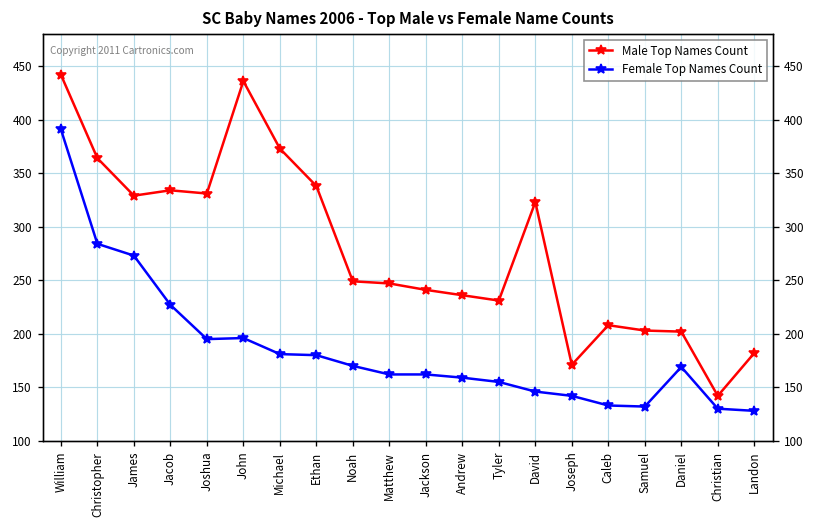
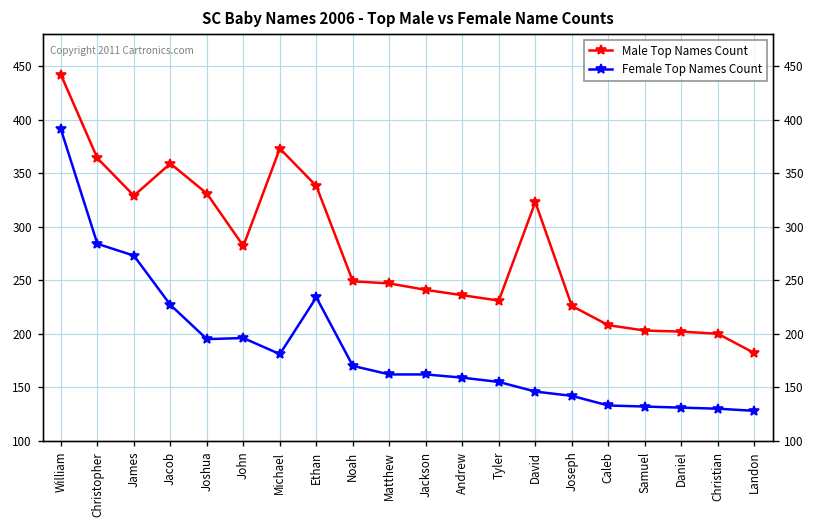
  {
    "Male Top Names Count": {
      "Christopher": 360,
      "James": 330,
-     "Jacob": 330,
+     "Jacob": 360,
      "Joshua": 330,
-     "John": 440,
+     "John": 280,
      "Michael": 370,
      "Ethan": 340,
      "Noah": 250,
      "Matthew": 250,
      "Jackson": 240,
      "Andrew": 240,
      "Tyler": 230,
      "David": 320,
-     "Joseph": 170,
+     "Joseph": 230,
      "Caleb": 210,
      "Samuel": 200,
      "Daniel": 200,
-     "Christian": 140,
+     "Christian": 200,
      "Landon": 180
    },
    "Female Top Names Count": {
      "William": 390,
      "Christopher": 280,
      "James": 270,
      "Jacob": 230,
      "Joshua": 200,
      "John": 200,
      "Michael": 180,
-     "Ethan": 180,
+     "Ethan": 230,
      "Noah": 170,
      "Matthew": 160,
      "Jackson": 160,
      "Andrew": 160,
      "Tyler": 160,
      "David": 150,
      "Joseph": 140,
      "Caleb": 130,
      "Samuel": 130,
-     "Daniel": 170,
+     "Daniel": 130,
      "Christian": 130,
      "Landon": 130
    }
  }
